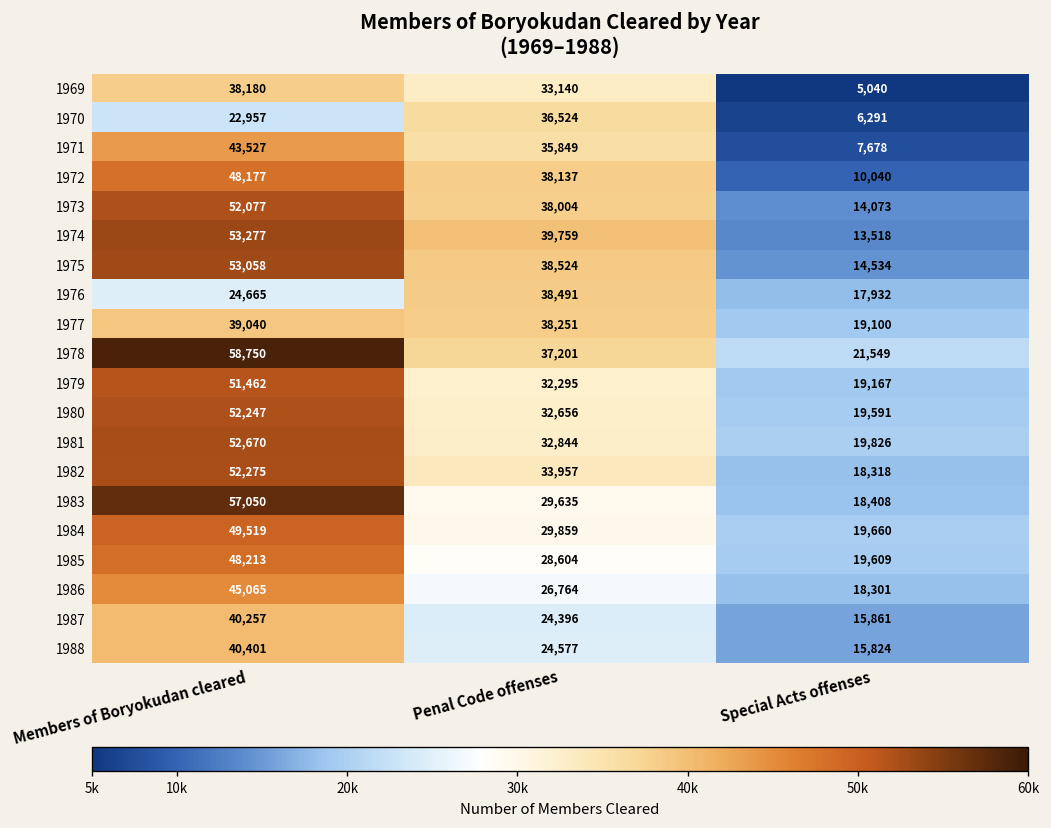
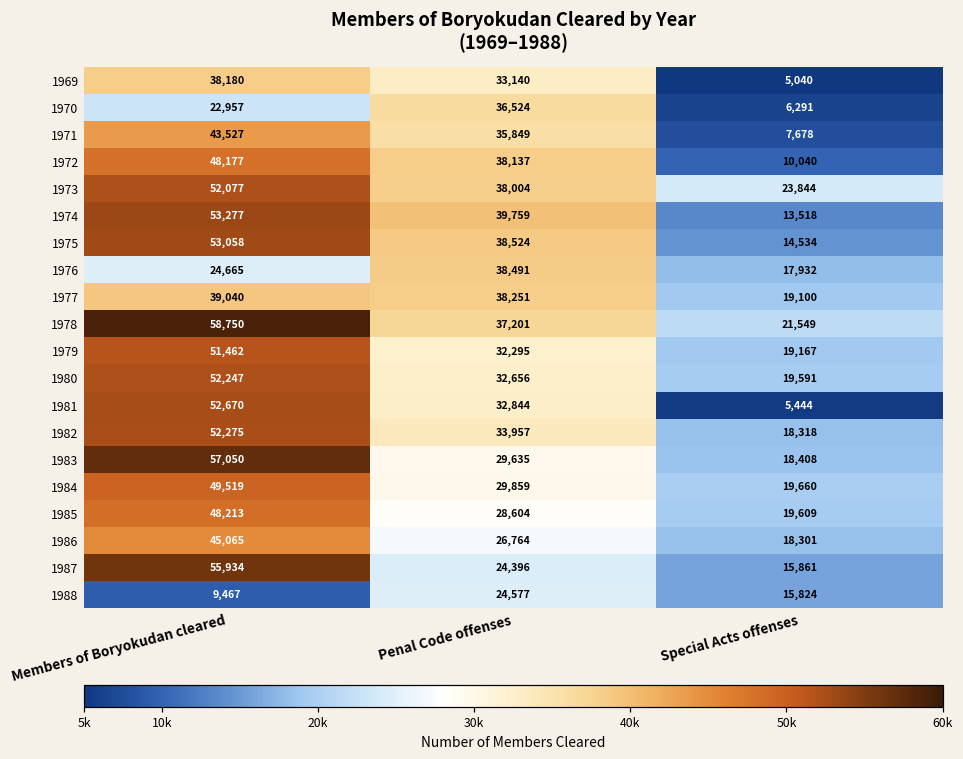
  {
    "1969": {
      "Members of Boryokudan cleared": "38,180",
      "Penal Code offenses": "33,140",
      "Special Acts offenses": "5,040"
    },
    "1970": {
      "Members of Boryokudan cleared": "22,957",
      "Penal Code offenses": "36,524",
      "Special Acts offenses": "6,291"
    },
    "1971": {
      "Members of Boryokudan cleared": "43,527",
      "Penal Code offenses": "35,849",
      "Special Acts offenses": "7,678"
    },
    "1972": {
      "Members of Boryokudan cleared": "48,177",
      "Penal Code offenses": "38,137",
      "Special Acts offenses": "10,040"
    },
    "1973": {
      "Members of Boryokudan cleared": "52,077",
      "Penal Code offenses": "38,004",
-     "Special Acts offenses": "14,073"
+     "Special Acts offenses": "23,844"
    },
    "1974": {
      "Members of Boryokudan cleared": "53,277",
      "Penal Code offenses": "39,759",
      "Special Acts offenses": "13,518"
    },
    "1975": {
      "Members of Boryokudan cleared": "53,058",
      "Penal Code offenses": "38,524",
      "Special Acts offenses": "14,534"
    },
    "1976": {
      "Members of Boryokudan cleared": "24,665",
      "Penal Code offenses": "38,491",
      "Special Acts offenses": "17,932"
    },
    "1977": {
      "Members of Boryokudan cleared": "39,040",
      "Penal Code offenses": "38,251",
      "Special Acts offenses": "19,100"
    },
    "1978": {
      "Members of Boryokudan cleared": "58,750",
      "Penal Code offenses": "37,201",
      "Special Acts offenses": "21,549"
    },
    "1979": {
      "Members of Boryokudan cleared": "51,462",
      "Penal Code offenses": "32,295",
      "Special Acts offenses": "19,167"
    },
    "1980": {
      "Members of Boryokudan cleared": "52,247",
      "Penal Code offenses": "32,656",
      "Special Acts offenses": "19,591"
    },
    "1981": {
      "Members of Boryokudan cleared": "52,670",
      "Penal Code offenses": "32,844",
-     "Special Acts offenses": "19,826"
+     "Special Acts offenses": "5,444"
    },
    "1982": {
      "Members of Boryokudan cleared": "52,275",
      "Penal Code offenses": "33,957",
      "Special Acts offenses": "18,318"
    },
    "1983": {
      "Members of Boryokudan cleared": "57,050",
      "Penal Code offenses": "29,635",
      "Special Acts offenses": "18,408"
    },
    "1984": {
      "Members of Boryokudan cleared": "49,519",
      "Penal Code offenses": "29,859",
      "Special Acts offenses": "19,660"
    },
    "1985": {
      "Members of Boryokudan cleared": "48,213",
      "Penal Code offenses": "28,604",
      "Special Acts offenses": "19,609"
    },
    "1986": {
      "Members of Boryokudan cleared": "45,065",
      "Penal Code offenses": "26,764",
      "Special Acts offenses": "18,301"
    },
    "1987": {
-     "Members of Boryokudan cleared": "40,257",
+     "Members of Boryokudan cleared": "55,934",
      "Penal Code offenses": "24,396",
      "Special Acts offenses": "15,861"
    },
    "1988": {
-     "Members of Boryokudan cleared": "40,401",
+     "Members of Boryokudan cleared": "9,467",
      "Penal Code offenses": "24,577",
      "Special Acts offenses": "15,824"
    }
  }
